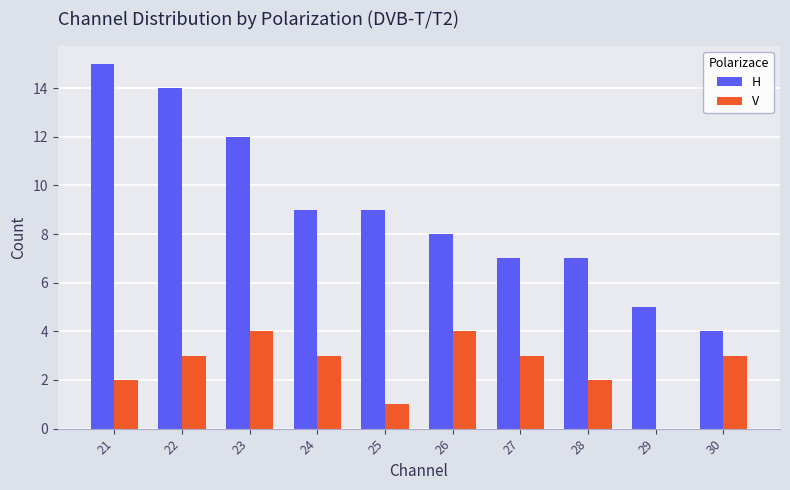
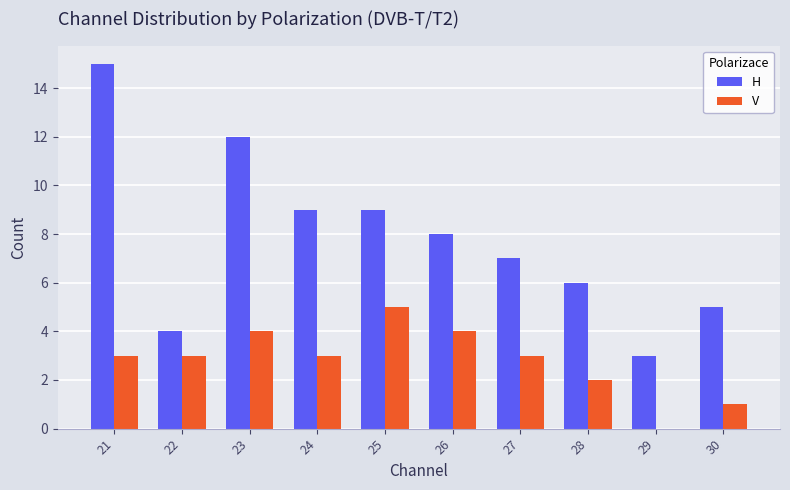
  {
    "H": {
      "21": 15,
-     "22": 14,
+     "22": 4,
      "23": 12,
      "24": 9,
      "25": 9,
      "26": 8,
      "27": 7,
-     "28": 7,
-     "29": 5,
-     "30": 4
+     "28": 6,
+     "29": 3,
+     "30": 5
    },
    "V": {
-     "21": 2,
+     "21": 3,
      "22": 3,
      "23": 4,
      "24": 3,
-     "25": 1,
+     "25": 5,
      "26": 4,
      "27": 3,
      "28": 2,
      "29": 0,
-     "30": 3
+     "30": 1
    }
  }
